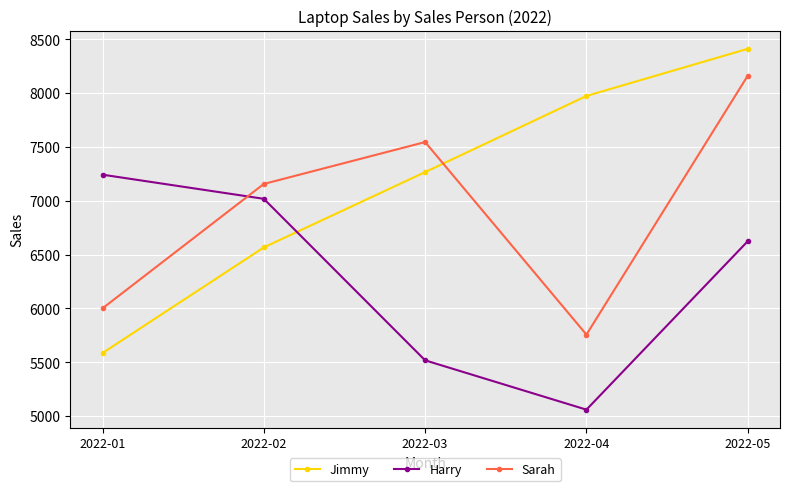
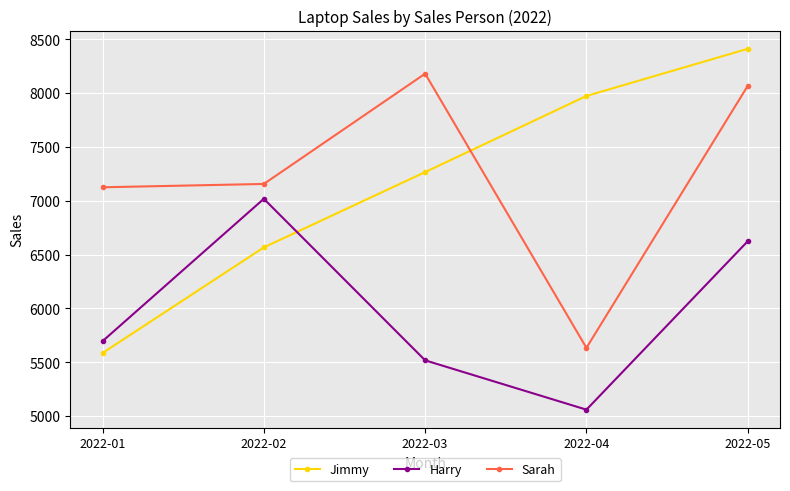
  {
    "Jimmy": {
      "2022-01": 5590,
      "2022-02": 6570,
      "2022-03": 7270,
      "2022-04": 7970,
      "2022-05": 8410
    },
    "Harry": {
-     "2022-01": 7240,
+     "2022-01": 5700,
      "2022-02": 7020,
      "2022-03": 5520,
      "2022-04": 5060,
      "2022-05": 6620
    },
    "Sarah": {
-     "2022-01": 6000,
+     "2022-01": 7130,
      "2022-02": 7160,
-     "2022-03": 7550,
-     "2022-04": 5760,
-     "2022-05": 8160
+     "2022-03": 8180,
+     "2022-04": 5630,
+     "2022-05": 8070
    }
  }
